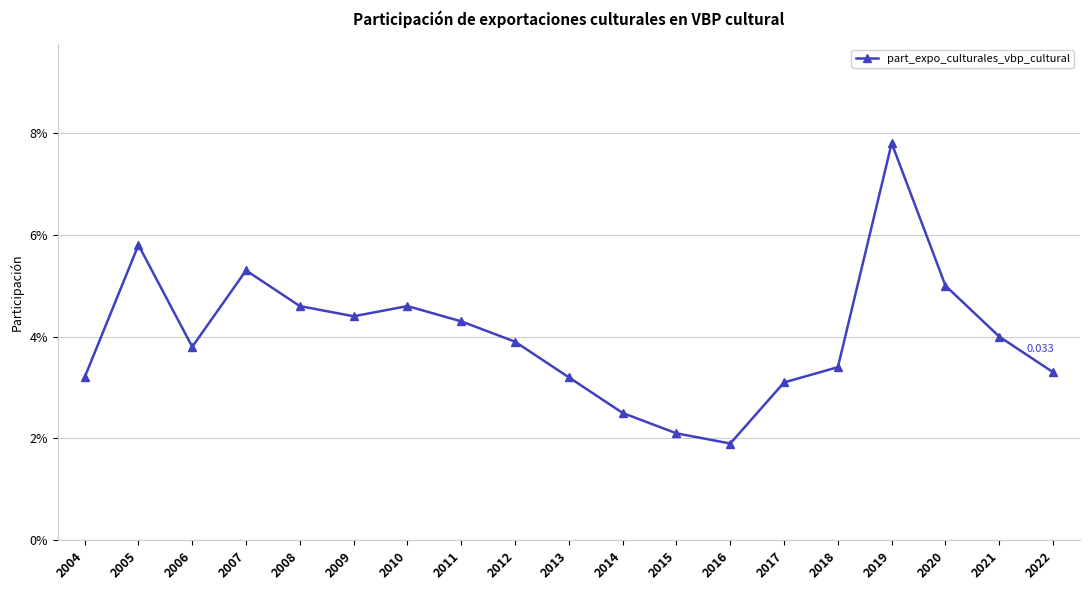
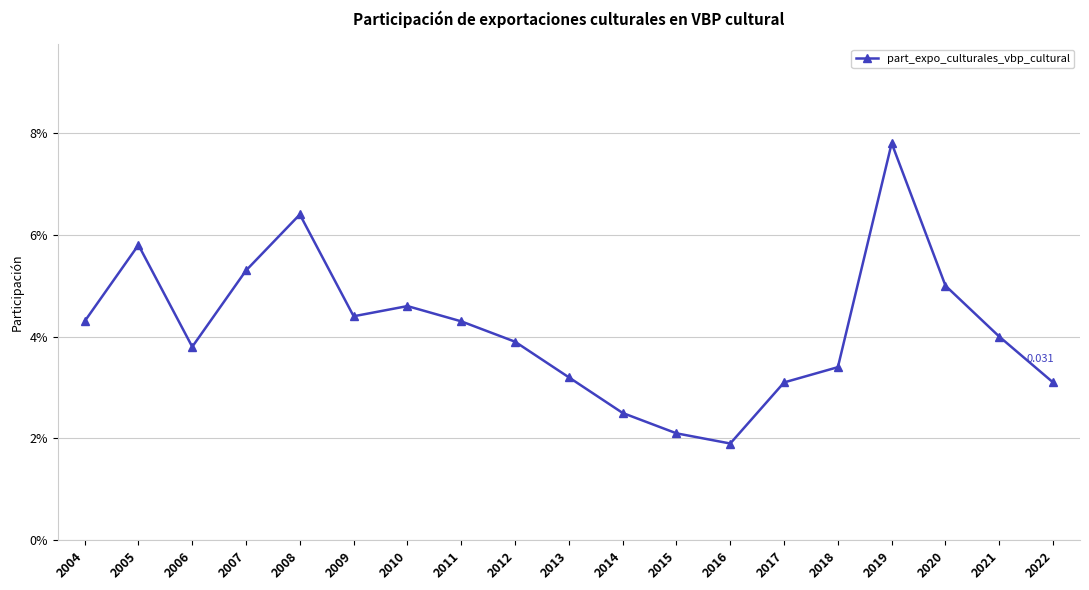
  {
-   "2004": "3.2%",
-   "2008": "4.6%",
-   "2022": "0.033"
+   "2004": "4.3%",
+   "2008": "6.4%",
+   "2022": "0.031"
  }
